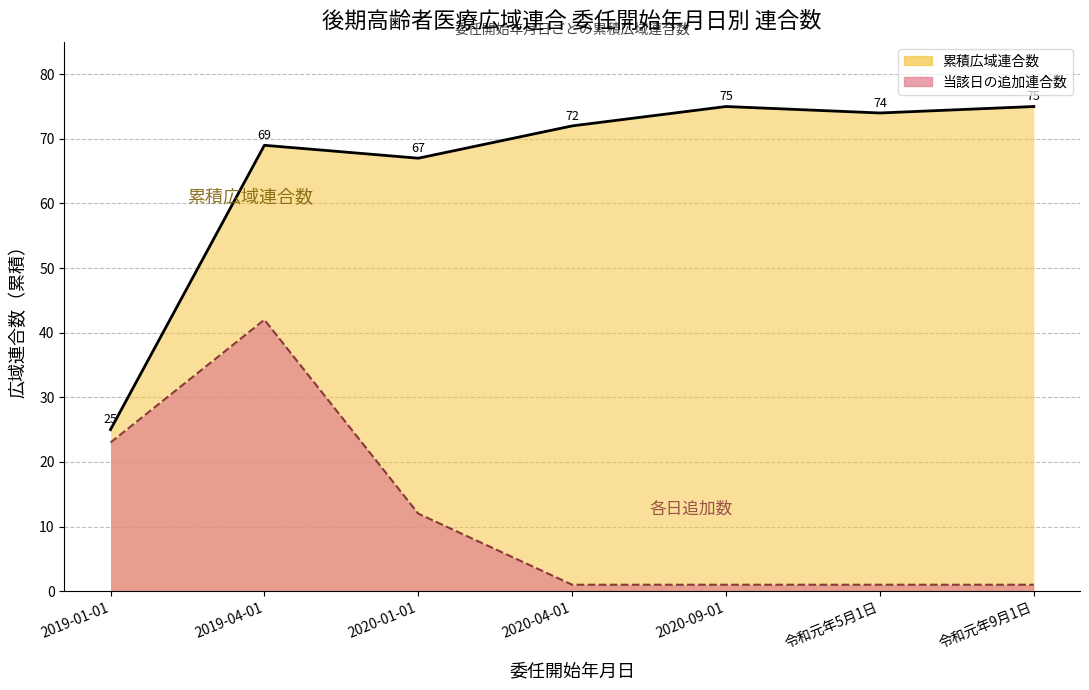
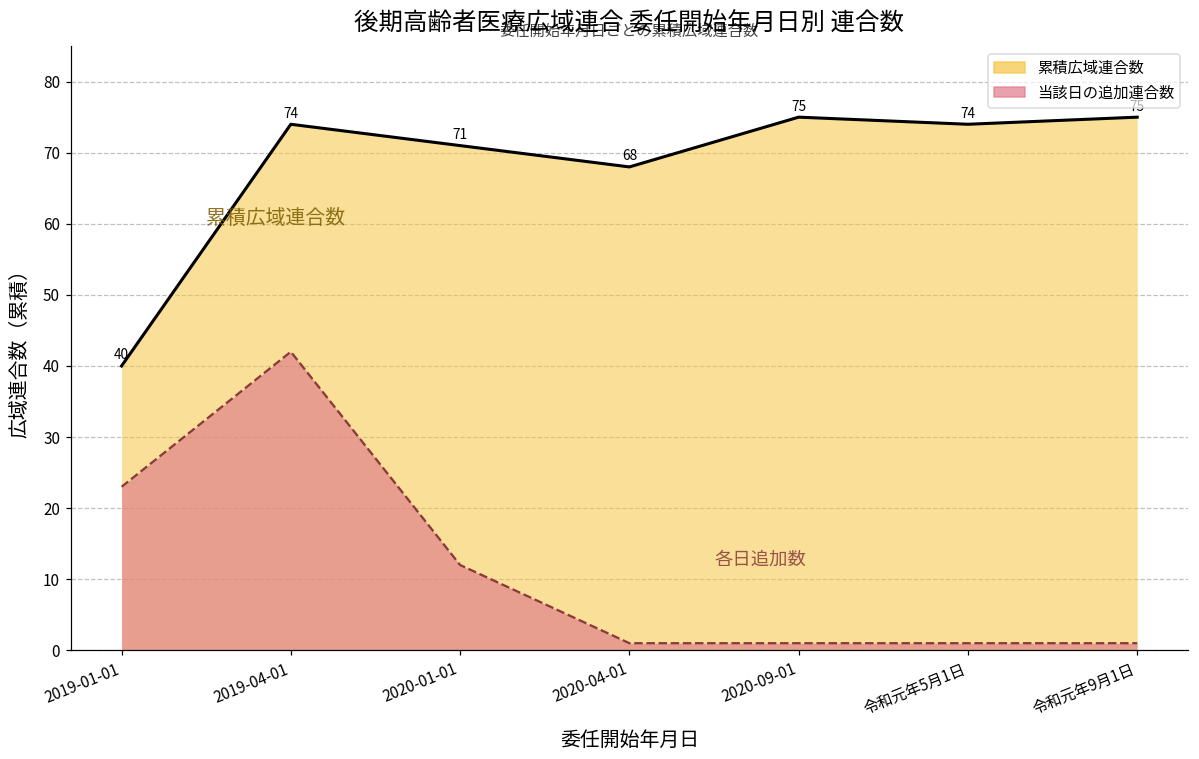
  {
    "累積広域連合数": {
-     "2019-01-01": 25,
-     "2019-04-01": 69,
-     "2020-01-01": 67,
-     "2020-04-01": 72,
+     "2019-01-01": 40,
+     "2019-04-01": 74,
+     "2020-01-01": 71,
+     "2020-04-01": 68,
      "2020-09-01": 75,
      "令和元年5月1日": 74
    },
    "当該日の追加連合数": {
      "2019-01-01": 23,
      "2019-04-01": 42,
      "2020-01-01": 12,
      "2020-04-01": 1,
      "2020-09-01": 1,
      "令和元年5月1日": 1,
      "令和元年9月1日": 1
    }
  }
